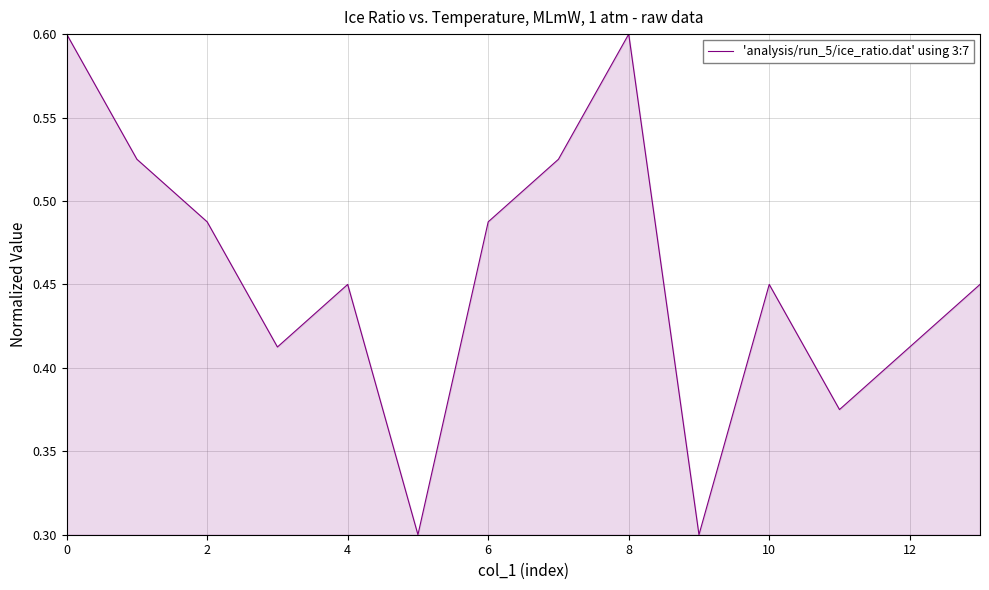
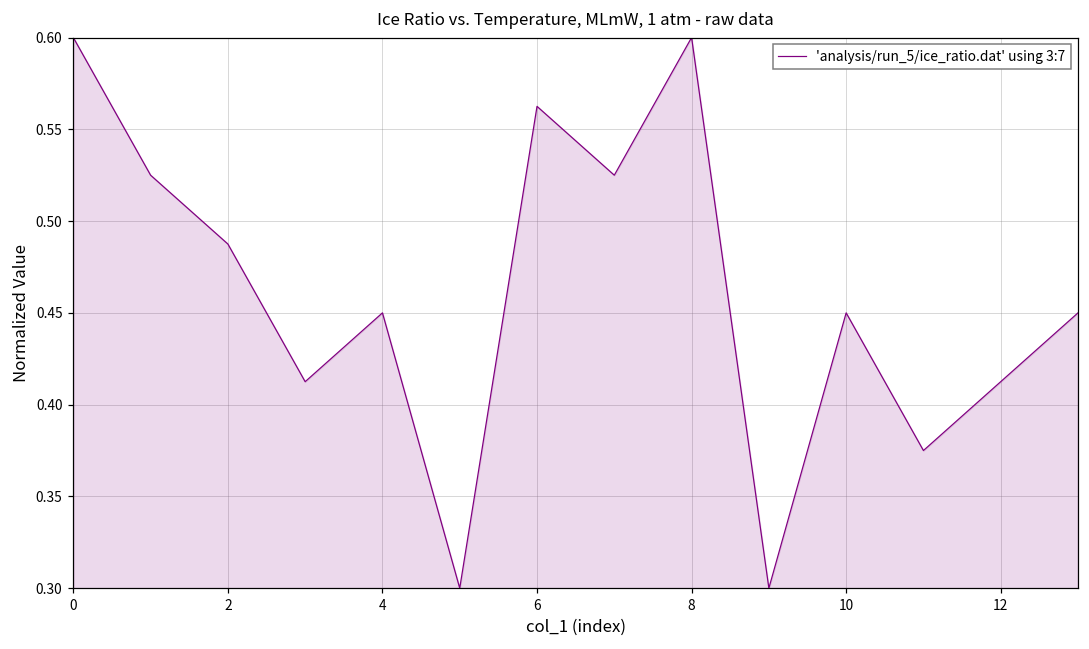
  {
    "0": 0.600,
    "2": 0.488,
    "4": 0.450,
-   "6": 0.488,
+   "6": 0.563,
    "8": 0.600,
    "10": 0.450,
    "12": 0.413
  }
